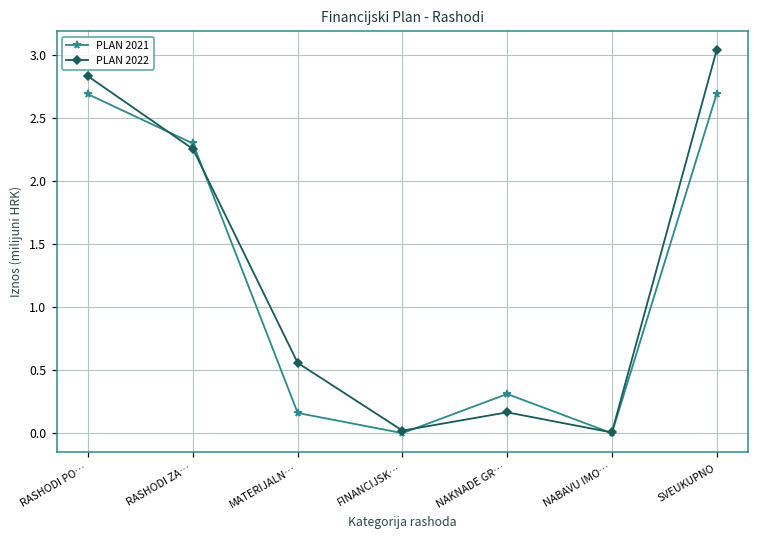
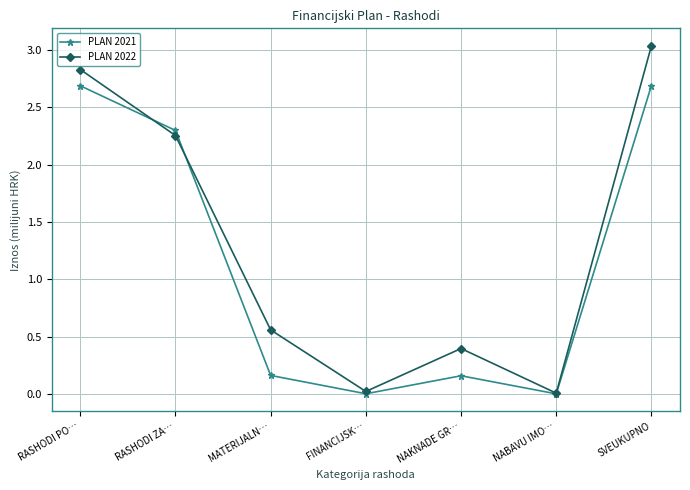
  {
    "PLAN 2021": {
      "RASHODI PO…": 2.69,
      "RASHODI ZA…": 2.30,
      "MATERIJALN…": 0.16,
-     "NAKNADE GR…": 0.31,
+     "NAKNADE GR…": 0.16,
      "SVEUKUPNO": 2.69
    },
    "PLAN 2022": {
      "RASHODI PO…": 2.83,
      "RASHODI ZA…": 2.26,
      "MATERIJALN…": 0.56,
-     "NAKNADE GR…": 0.17,
+     "NAKNADE GR…": 0.40,
      "SVEUKUPNO": 3.04
    }
  }
